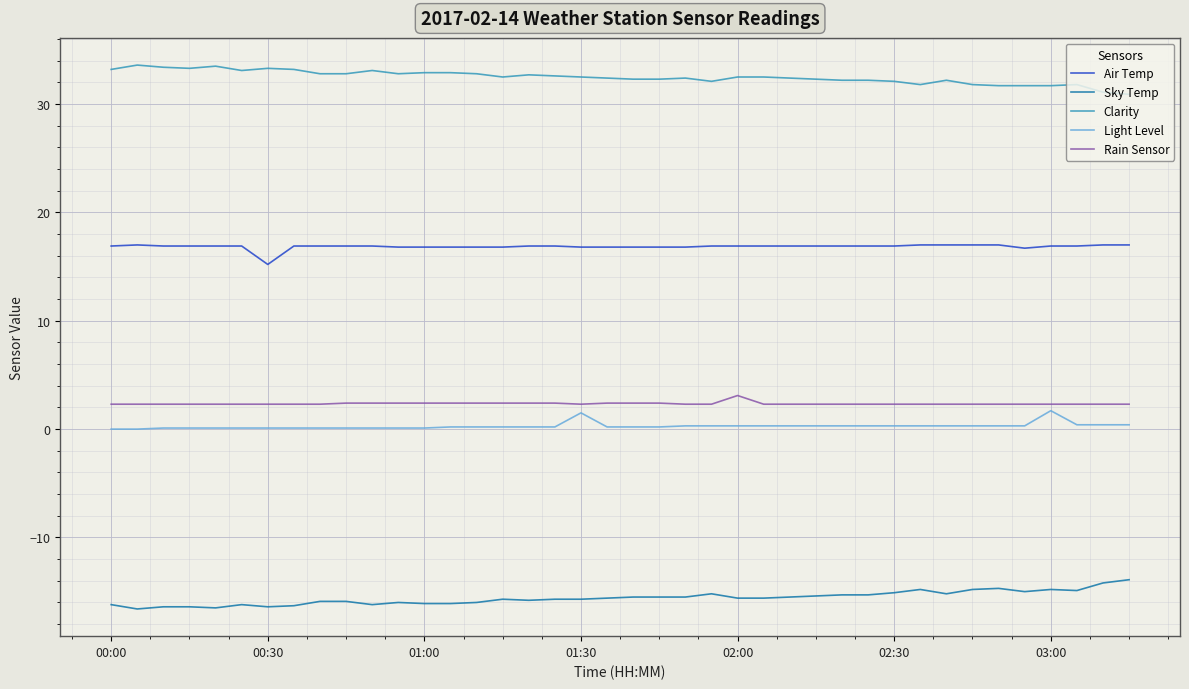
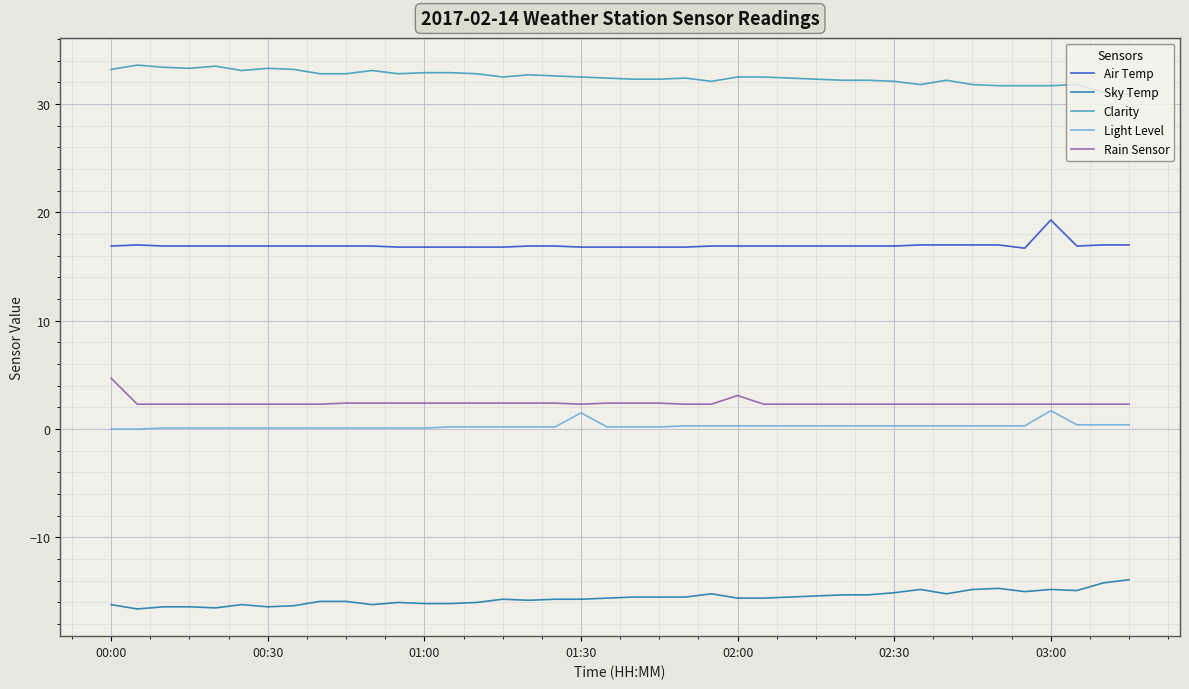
  {
    "Air Temp": {
      "00:00": 16.9,
-     "00:30": 15.2,
+     "00:30": 16.9,
      "01:00": 16.8,
      "01:30": 16.8,
      "02:00": 16.9,
      "02:30": 16.9,
-     "03:00": 16.9
+     "03:00": 19.3
    },
    "Light Level": {
      "00:00": 0.0,
      "00:30": 0.1,
      "01:00": 0.1,
      "01:30": 1.5,
      "02:00": 0.3,
      "02:30": 0.3,
      "03:00": 1.7
    },
    "Rain Sensor": {
-     "00:00": 2.3,
+     "00:00": 4.7,
      "00:30": 2.3,
      "01:00": 2.4,
      "01:30": 2.3,
      "02:00": 3.1,
      "02:30": 2.3,
      "03:00": 2.3
    }
  }
